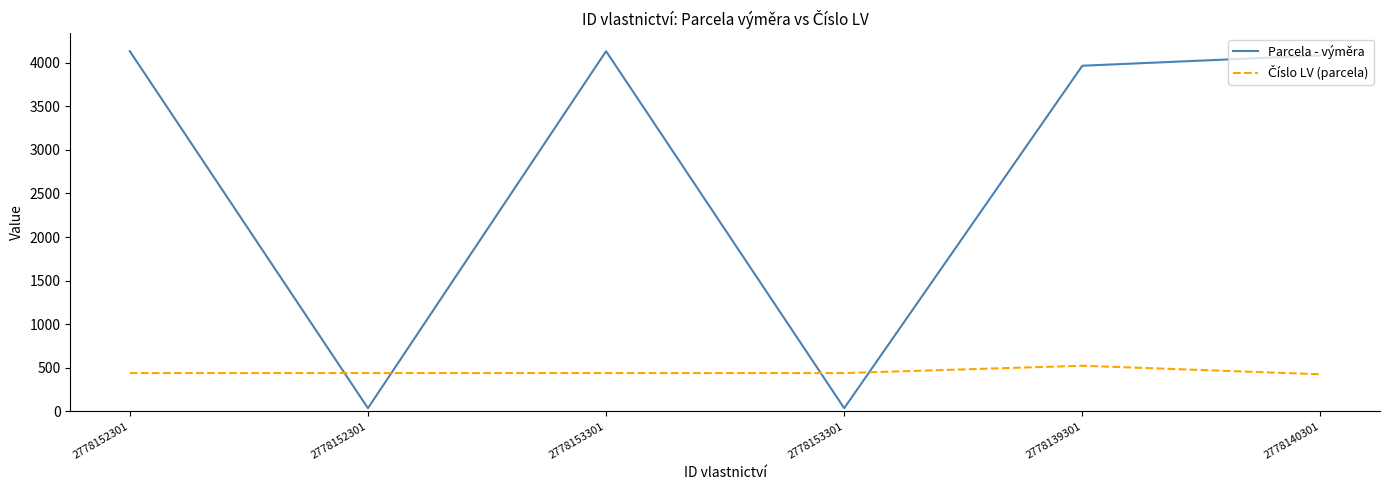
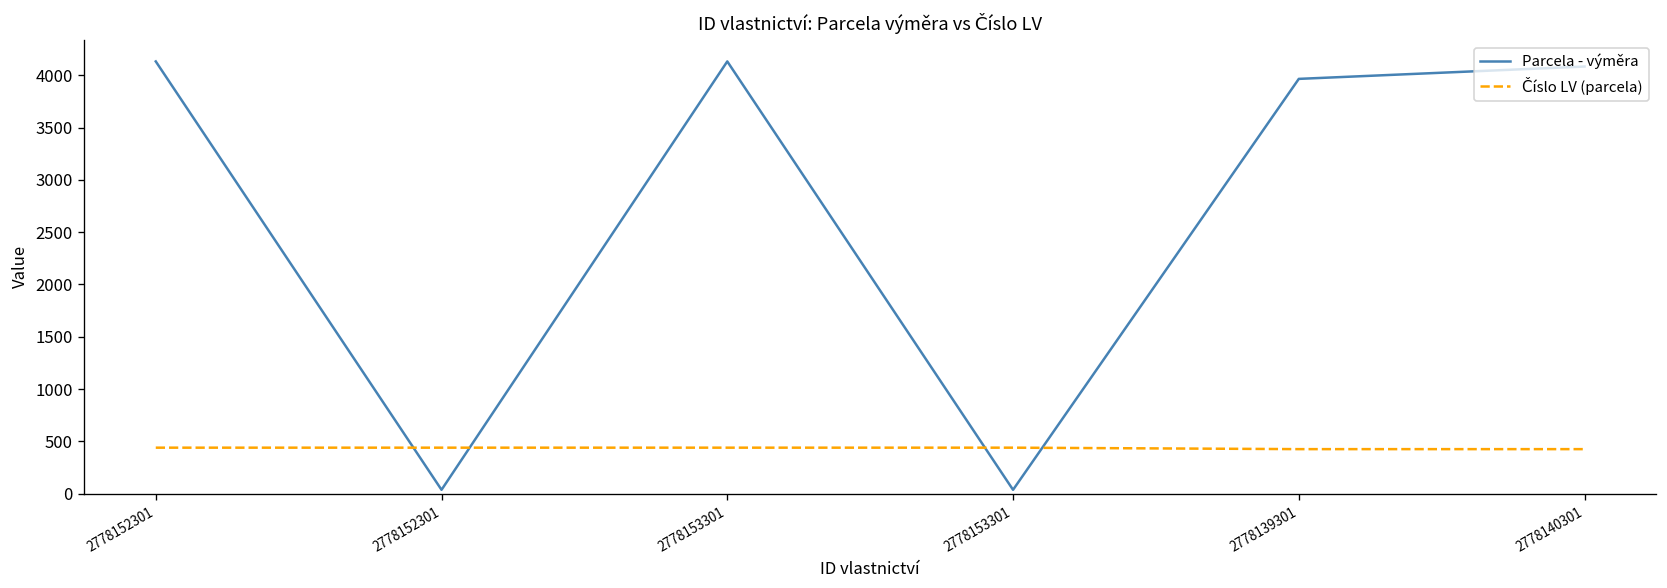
  {
    "Parcela - výměra": {
      "2778139301": 4000
    },
    "Číslo LV (parcela)": {
-     "2778139301": 500,
+     "2778139301": 400,
      "2778140301": 400
    }
  }
